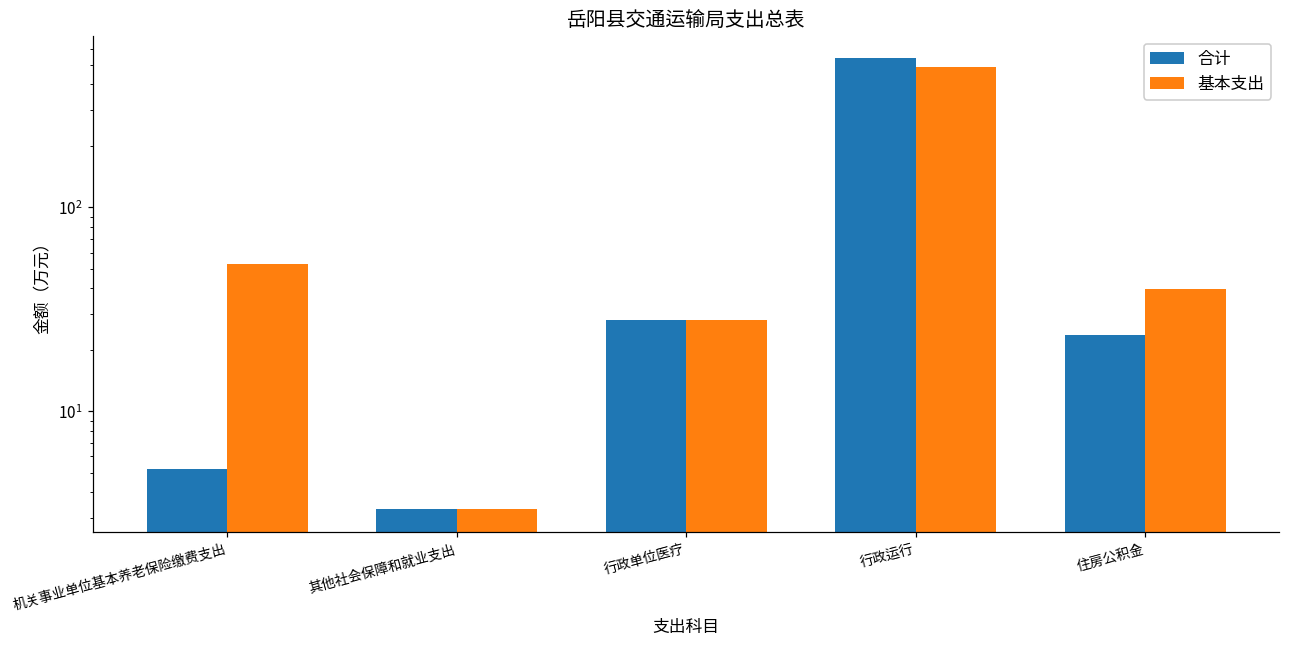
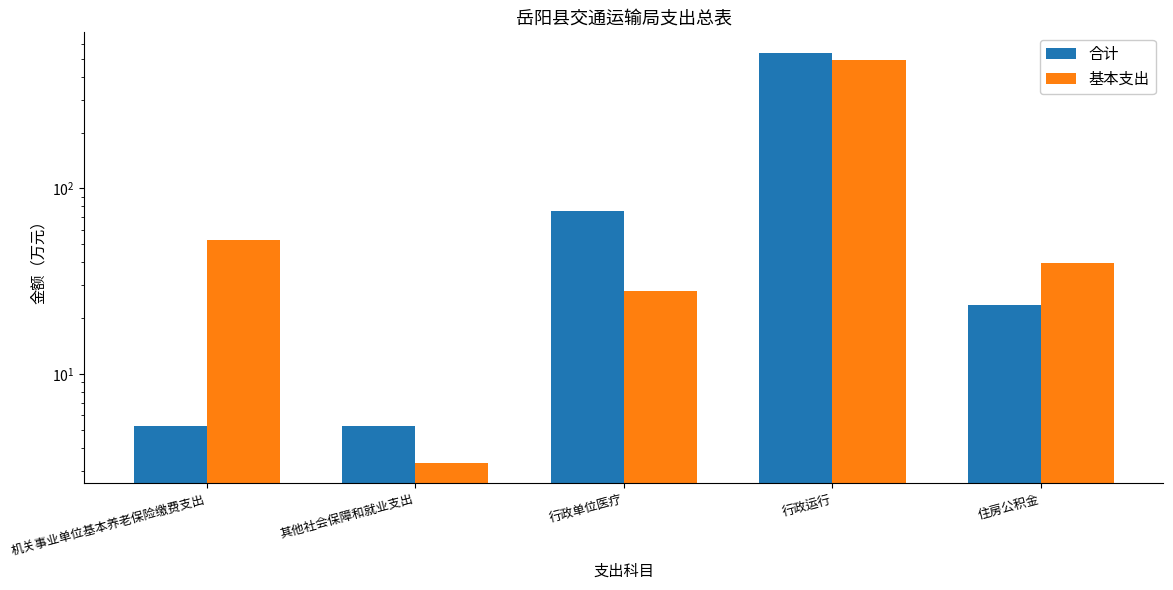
  {
    "合计": {
      "机关事业单位基本养老保险缴费支出": 5.2,
-     "其他社会保障和就业支出": 3.3,
-     "行政单位医疗": 28,
+     "其他社会保障和就业支出": 5.3,
+     "行政单位医疗": 75,
      "行政运行": 540,
      "住房公积金": 24
    },
    "基本支出": {
      "机关事业单位基本养老保险缴费支出": 53,
      "其他社会保障和就业支出": 3.3,
      "行政单位医疗": 28,
      "行政运行": 490,
      "住房公积金": 40
    }
  }
